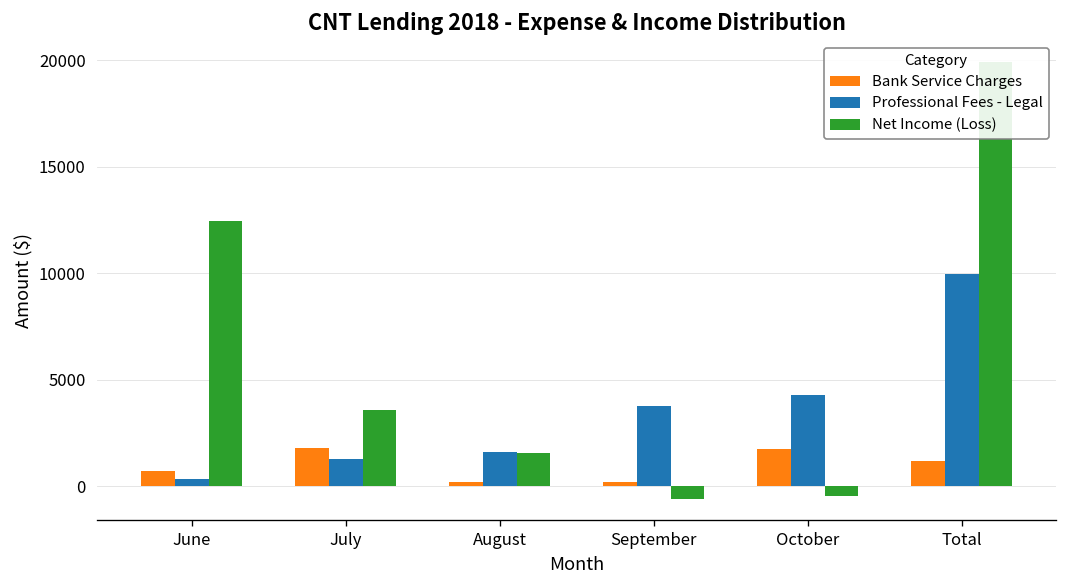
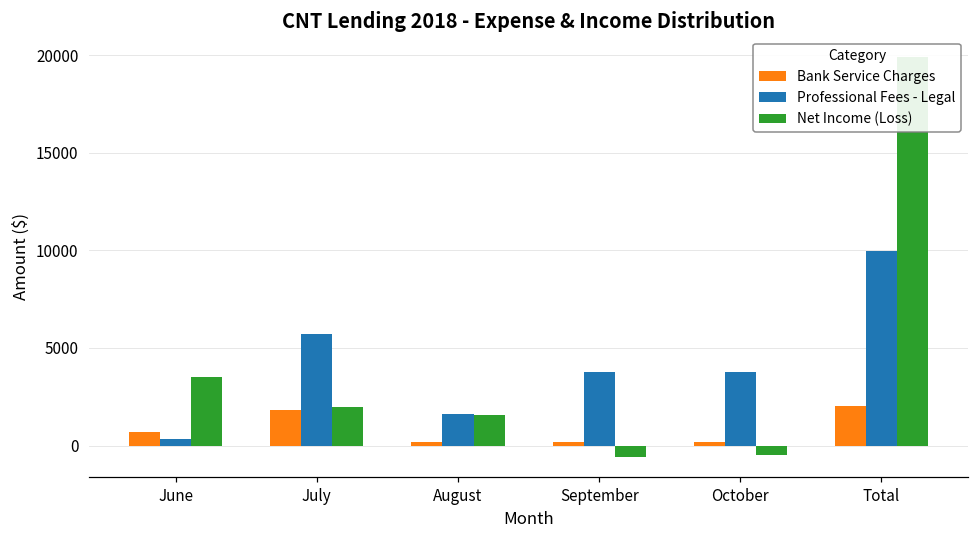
  {
    "Bank Service Charges": {
      "June": 700,
      "July": 1800,
      "August": 200,
      "September": 200,
-     "October": 1700,
-     "Total": 1200
+     "October": 200,
+     "Total": 2000
    },
    "Professional Fees - Legal": {
      "June": 300,
-     "July": 1300,
+     "July": 5700,
      "August": 1600,
      "September": 3800,
-     "October": 4300,
+     "October": 3800,
      "Total": 10000
    },
    "Net Income (Loss)": {
-     "June": 12500,
-     "July": 3600,
+     "June": 3500,
+     "July": 2000,
      "August": 1500,
      "September": -600,
      "October": -500
    }
  }
